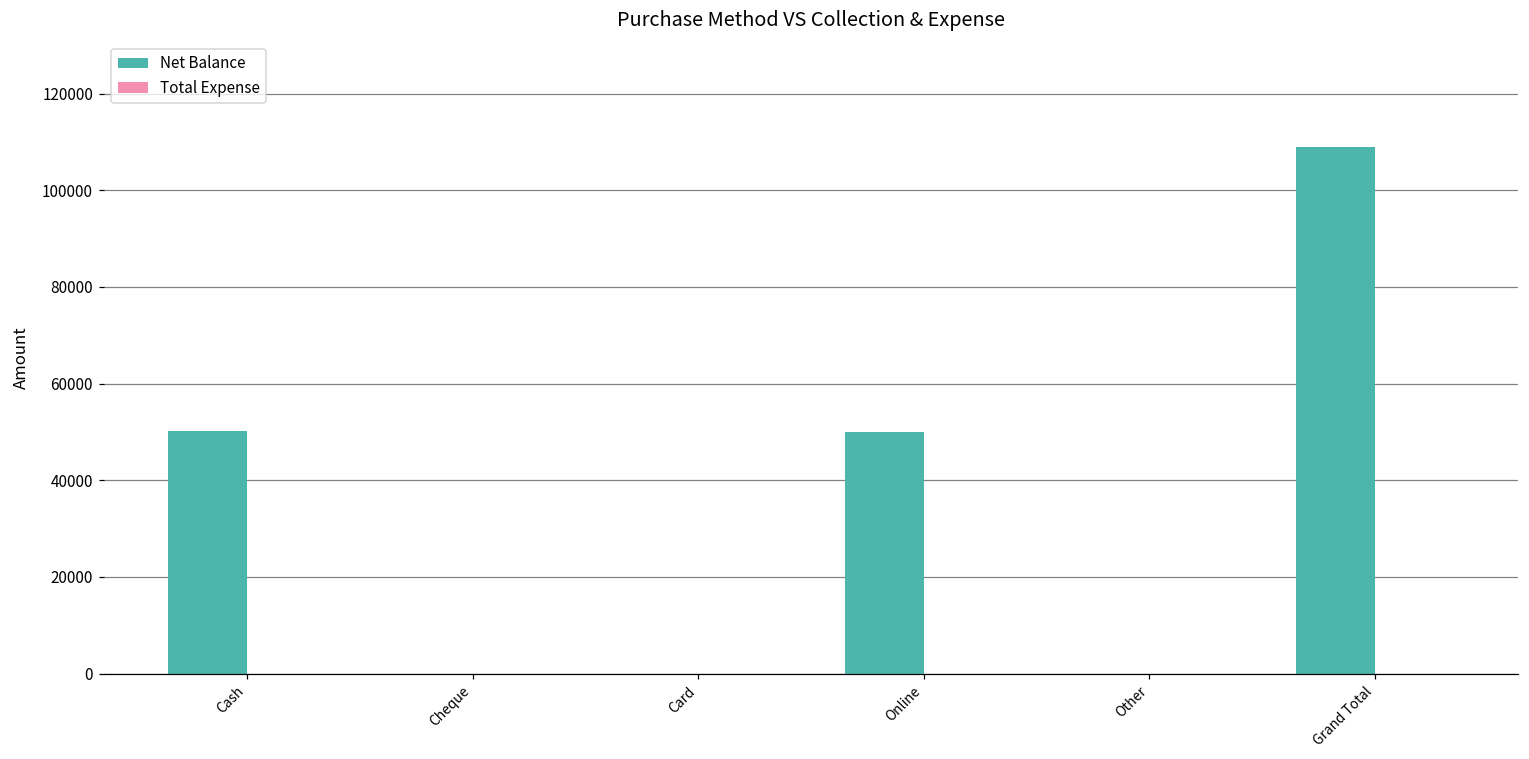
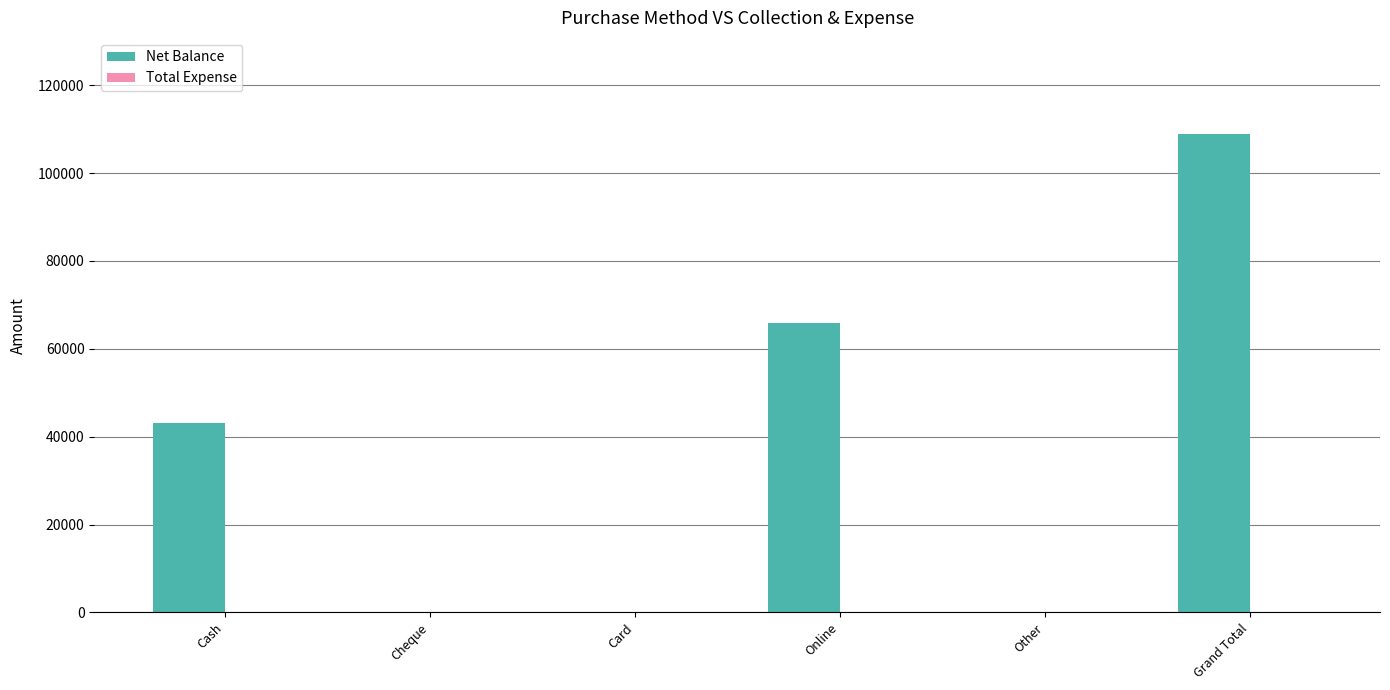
  {
    "Net Balance": {
-     "Cash": 50000,
+     "Cash": 43000,
      "Cheque": 0,
      "Card": 0,
-     "Online": 50000,
+     "Online": 66000,
      "Other": 0,
      "Grand Total": 109000
    },
    "Total Expense": {
      "Cash": 0,
      "Cheque": 0,
      "Card": 0,
      "Online": 0,
      "Other": 0,
      "Grand Total": 0
    }
  }
